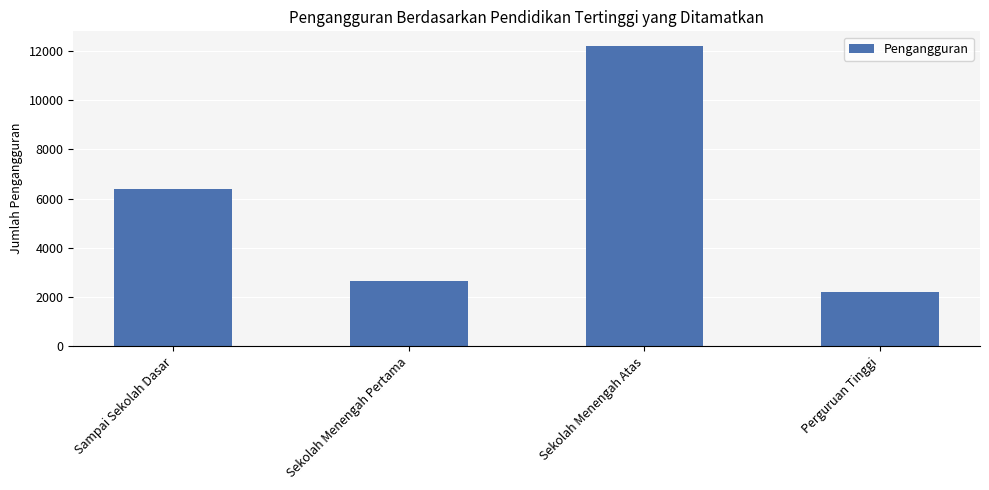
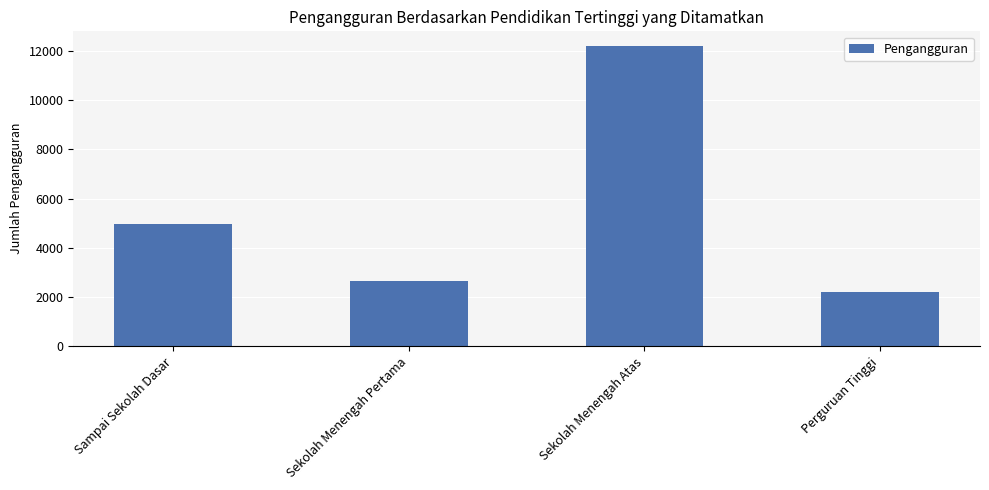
  {
-   "Sampai Sekolah Dasar": 6400,
+   "Sampai Sekolah Dasar": 5000,
    "Sekolah Menengah Pertama": 2600,
    "Sekolah Menengah Atas": 12200,
    "Perguruan Tinggi": 2200
  }
